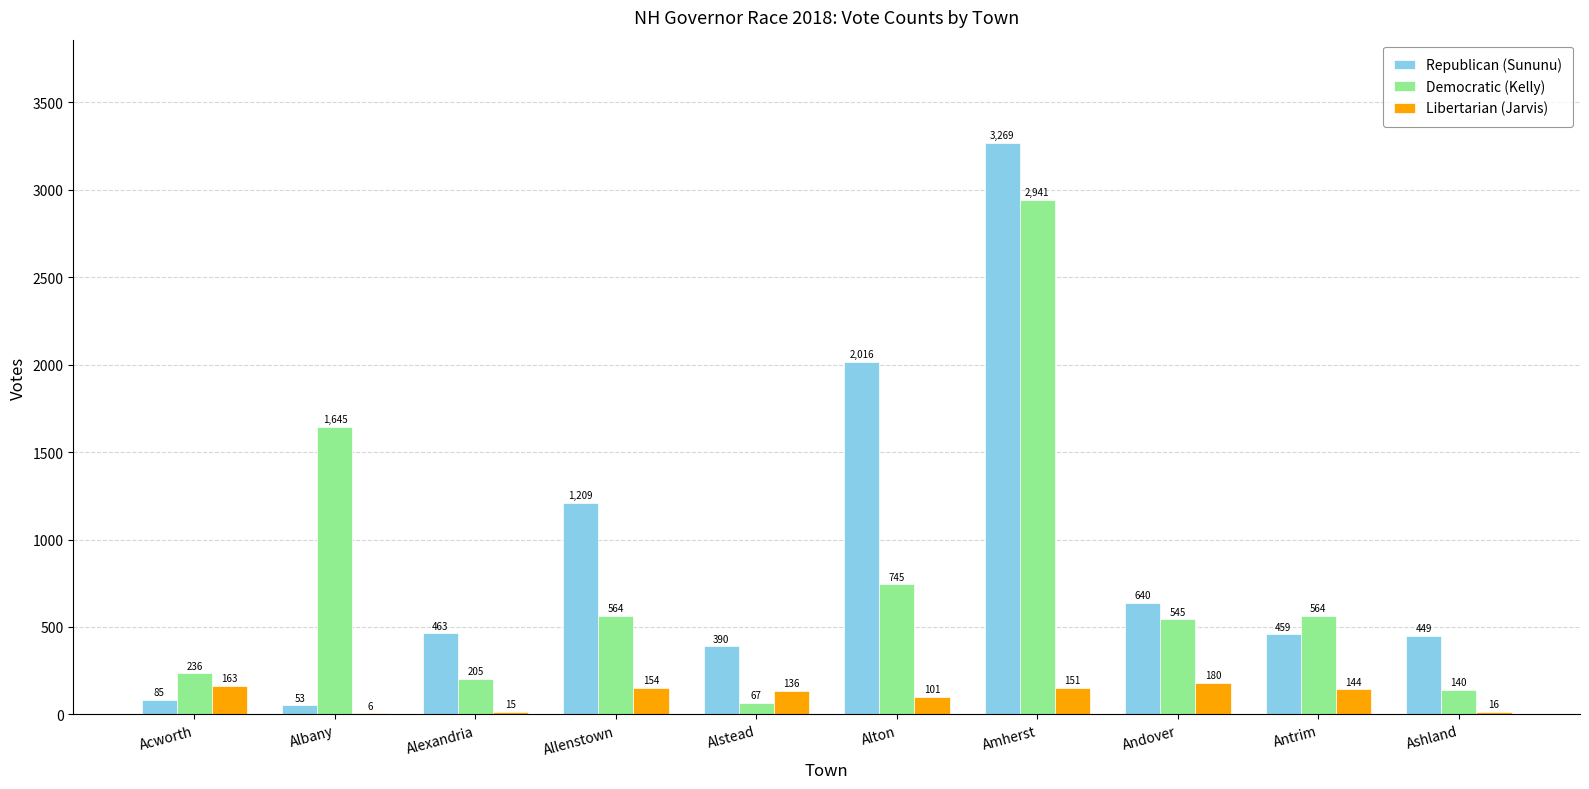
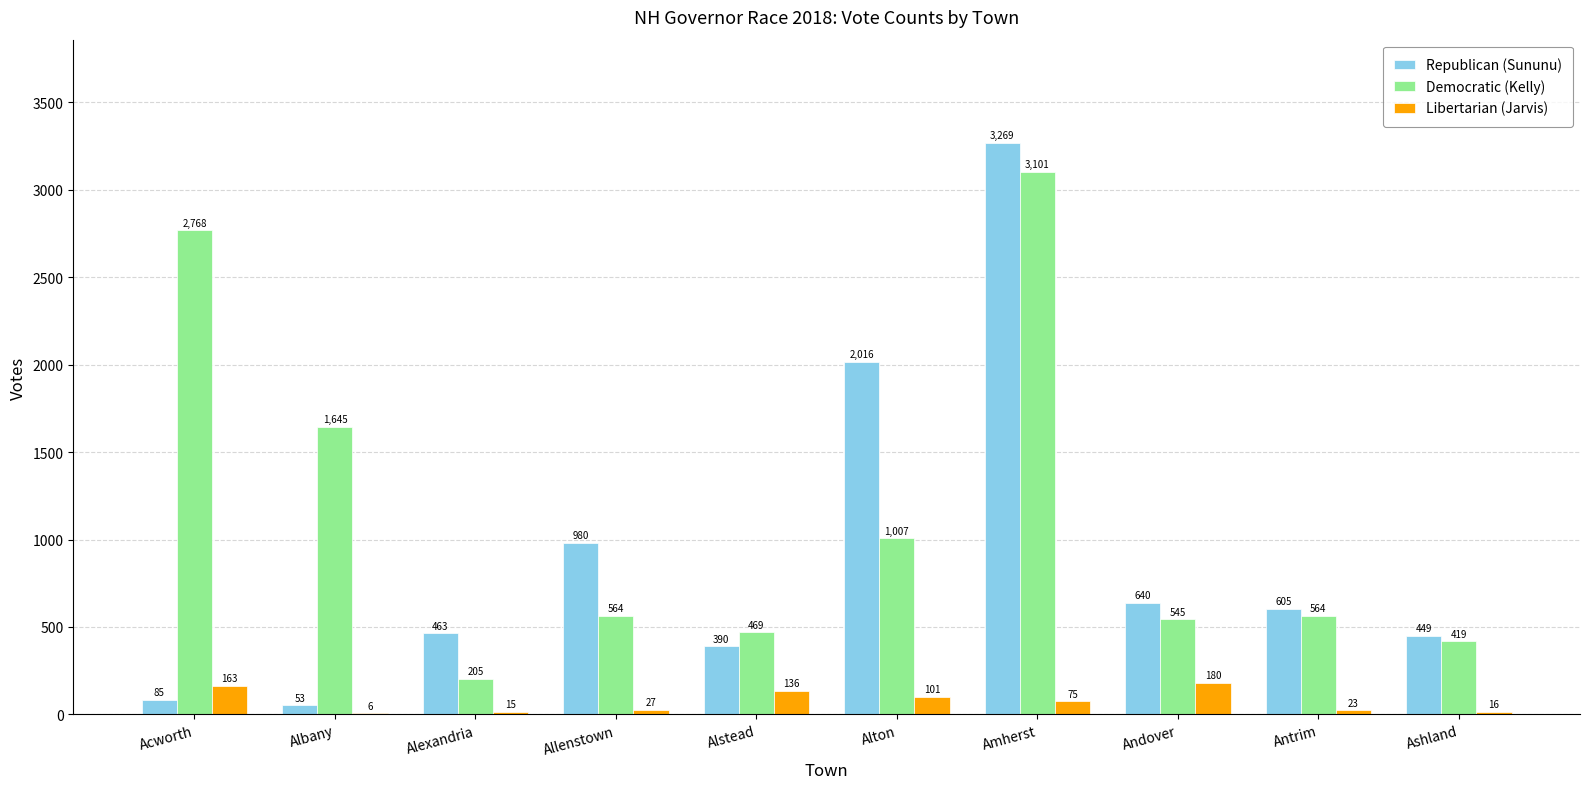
  {
    "Republican (Sununu)": {
      "Acworth": "85",
      "Albany": "53",
      "Alexandria": "463",
-     "Allenstown": "1,209",
+     "Allenstown": "980",
      "Alstead": "390",
      "Alton": "2,016",
      "Amherst": "3,269",
      "Andover": "640",
-     "Antrim": "459",
+     "Antrim": "605",
      "Ashland": "449"
    },
    "Democratic (Kelly)": {
-     "Acworth": "236",
+     "Acworth": "2,768",
      "Albany": "1,645",
      "Alexandria": "205",
      "Allenstown": "564",
-     "Alstead": "67",
-     "Alton": "745",
-     "Amherst": "2,941",
+     "Alstead": "469",
+     "Alton": "1,007",
+     "Amherst": "3,101",
      "Andover": "545",
      "Antrim": "564",
-     "Ashland": "140"
+     "Ashland": "419"
    },
    "Libertarian (Jarvis)": {
      "Acworth": "163",
      "Albany": "6",
      "Alexandria": "15",
-     "Allenstown": "154",
+     "Allenstown": "27",
      "Alstead": "136",
      "Alton": "101",
-     "Amherst": "151",
+     "Amherst": "75",
      "Andover": "180",
-     "Antrim": "144",
+     "Antrim": "23",
      "Ashland": "16"
    }
  }
